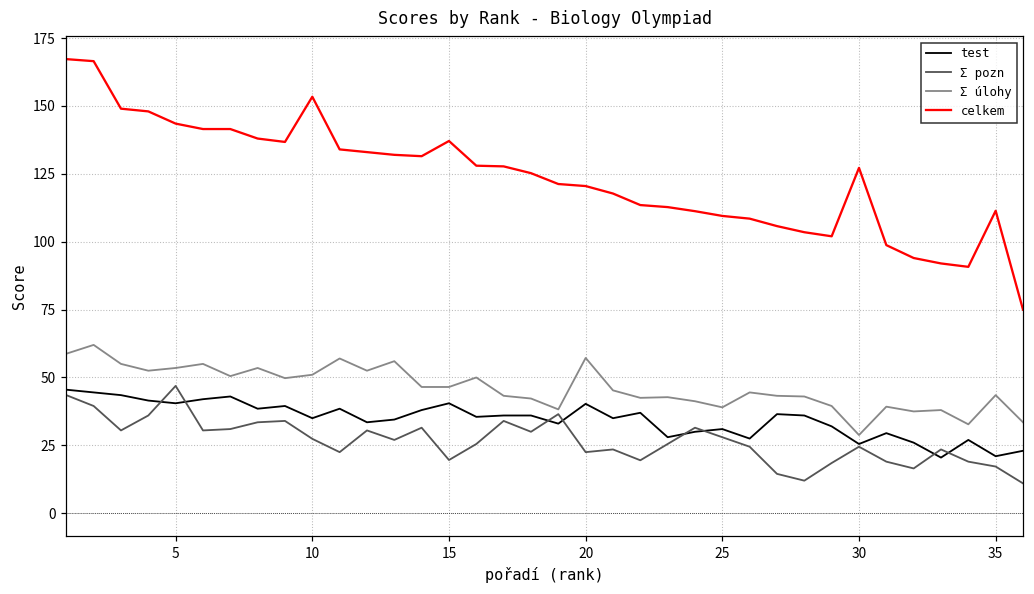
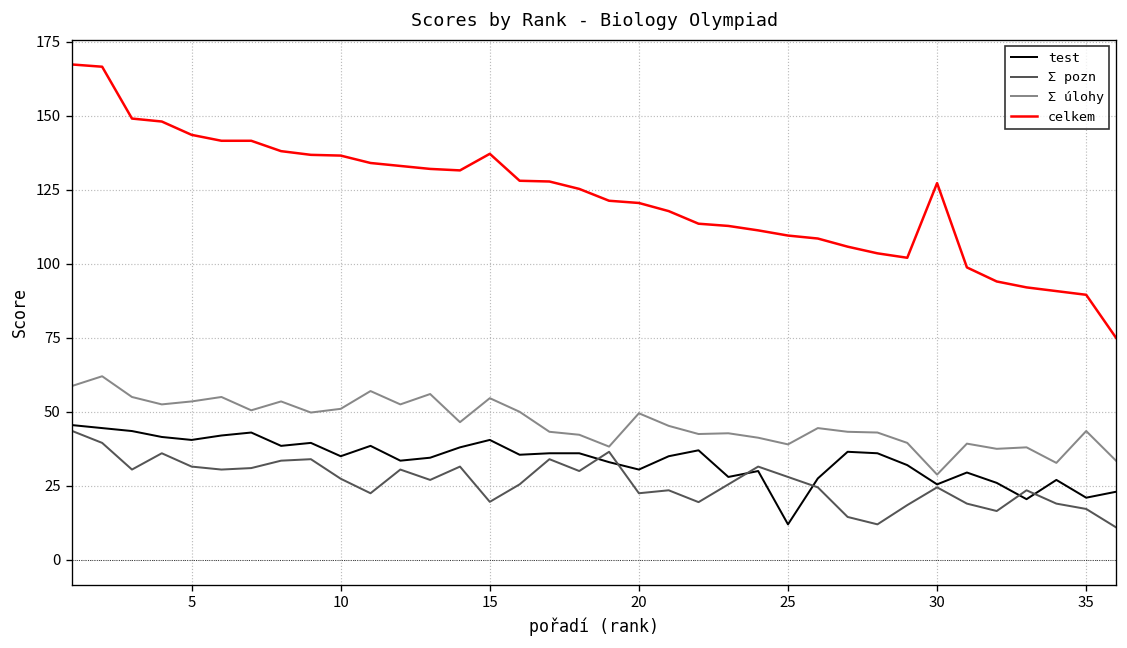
  {
    "test": {
      "5": 41,
      "10": 35,
      "15": 41,
-     "20": 40,
-     "25": 31,
+     "20": 31,
+     "25": 12,
      "35": 21
    },
    "Ʃ pozn": {
-     "5": 47,
+     "5": 32,
      "10": 27,
      "15": 20,
      "20": 23,
      "25": 28,
      "35": 17
    },
    "Ʃ úlohy": {
      "5": 54,
      "10": 51,
-     "15": 47,
-     "20": 57,
+     "15": 55,
+     "20": 50,
      "25": 39,
      "30": 29,
      "35": 44
    },
    "celkem": {
      "5": 144,
-     "10": 153,
+     "10": 137,
      "15": 137,
      "20": 121,
      "25": 110,
      "30": 127,
-     "35": 111
+     "35": 90
    }
  }
